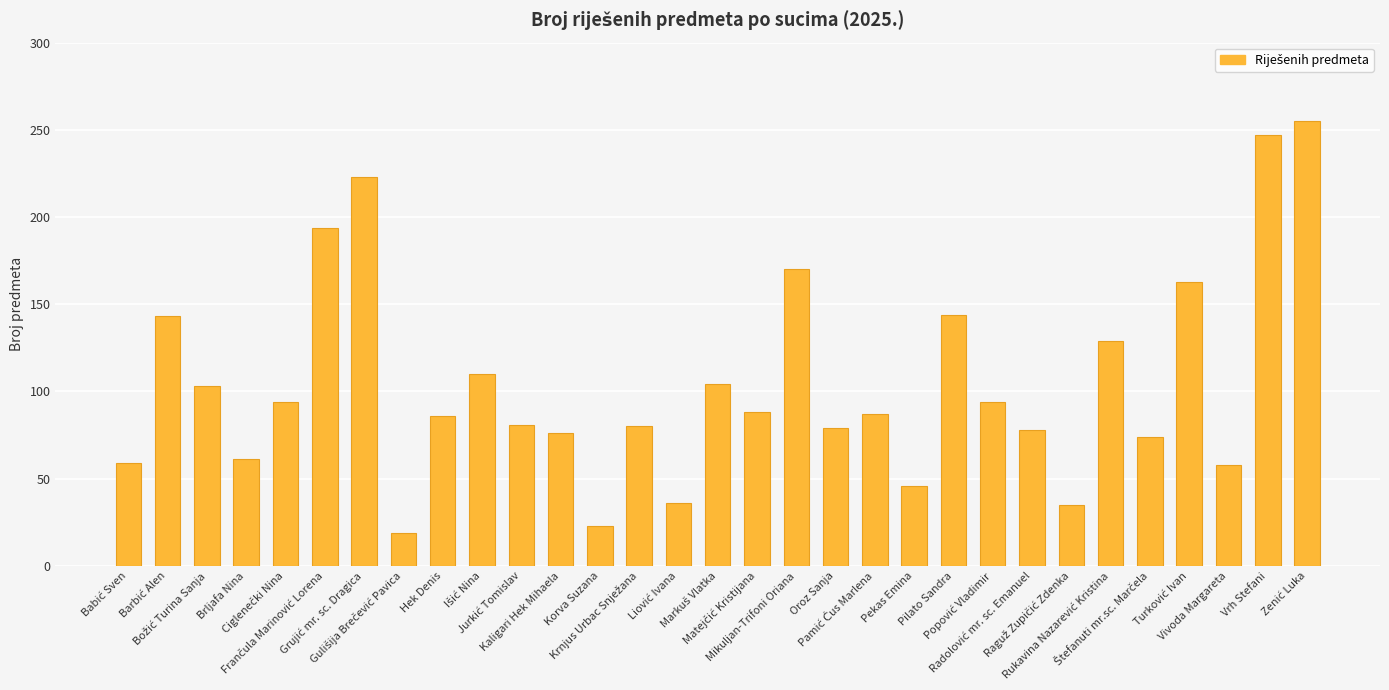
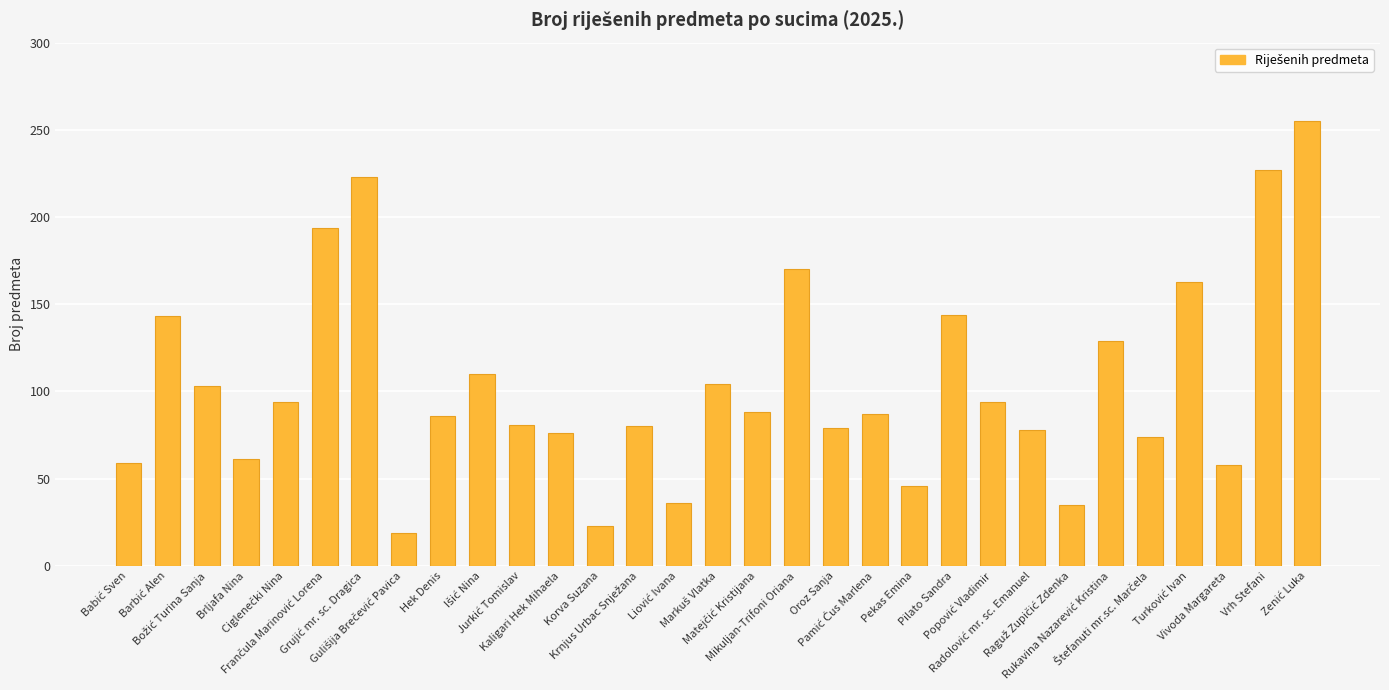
  {
    "Babić Sven": 59,
    "Barbić Alen": 143,
    "Božić Turina Sanja": 103,
    "Brljafa Nina": 61,
    "Ciglenečki Nina": 94,
    "Frančula Marinović Lorena": 194,
    "Grujić mr. sc. Dragica": 223,
    "Gulišija Brečević Pavica": 19,
    "Hek Denis": 86,
    "Išić Nina": 110,
    "Jurkić Tomislav": 81,
    "Kaligari Hek Mihaela": 76,
    "Korva Suzana": 23,
    "Krnjus Urbac Snježana": 80,
    "Liović Ivana": 36,
    "Markuš Vlatka": 104,
    "Matejčić Kristijana": 88,
    "Mikuljan-Trifoni Oriana": 170,
    "Oroz Sanja": 79,
    "Pamić Ćus Marlena": 87,
    "Pekas Emina": 46,
    "Pilato Sandra": 144,
    "Popović Vladimir": 94,
    "Radolović mr. sc. Emanuel": 78,
    "Raguž Zupičić Zdenka": 35,
    "Rukavina Nazarević Kristina": 129,
    "Štefanuti mr.sc. Marčela": 74,
    "Turković Ivan": 163,
    "Vivoda Margareta": 58,
-   "Vrh Stefani": 247,
+   "Vrh Stefani": 227,
    "Zenić Luka": 255
  }
